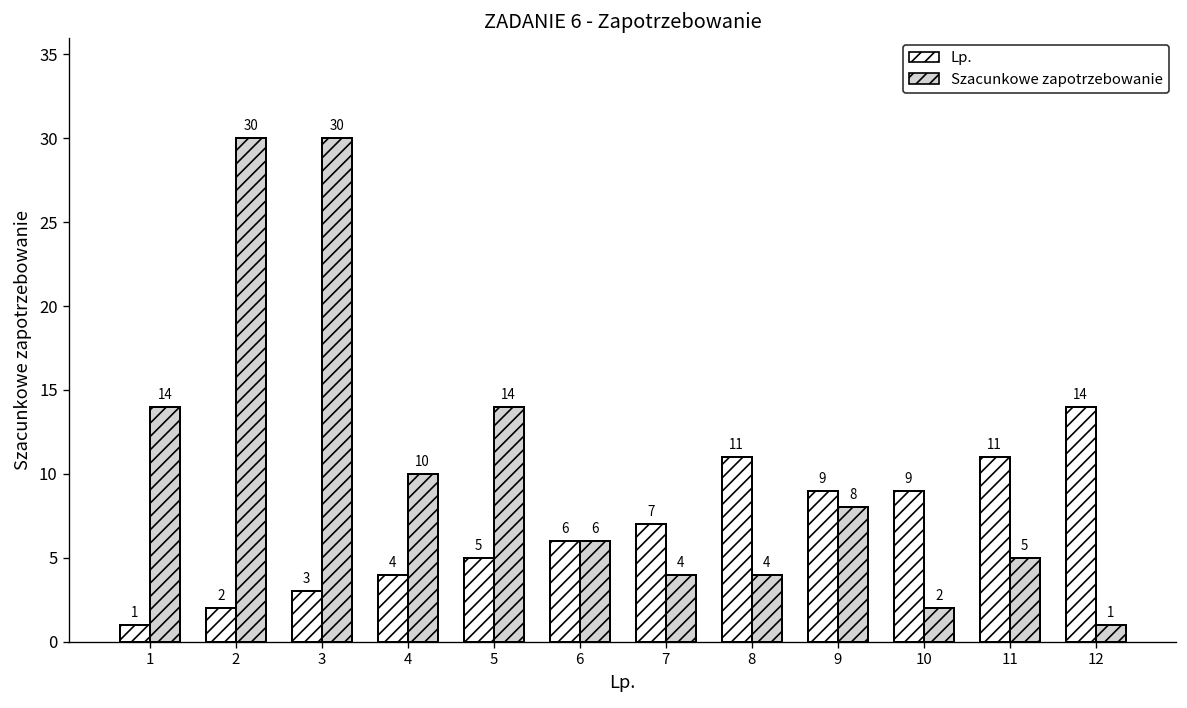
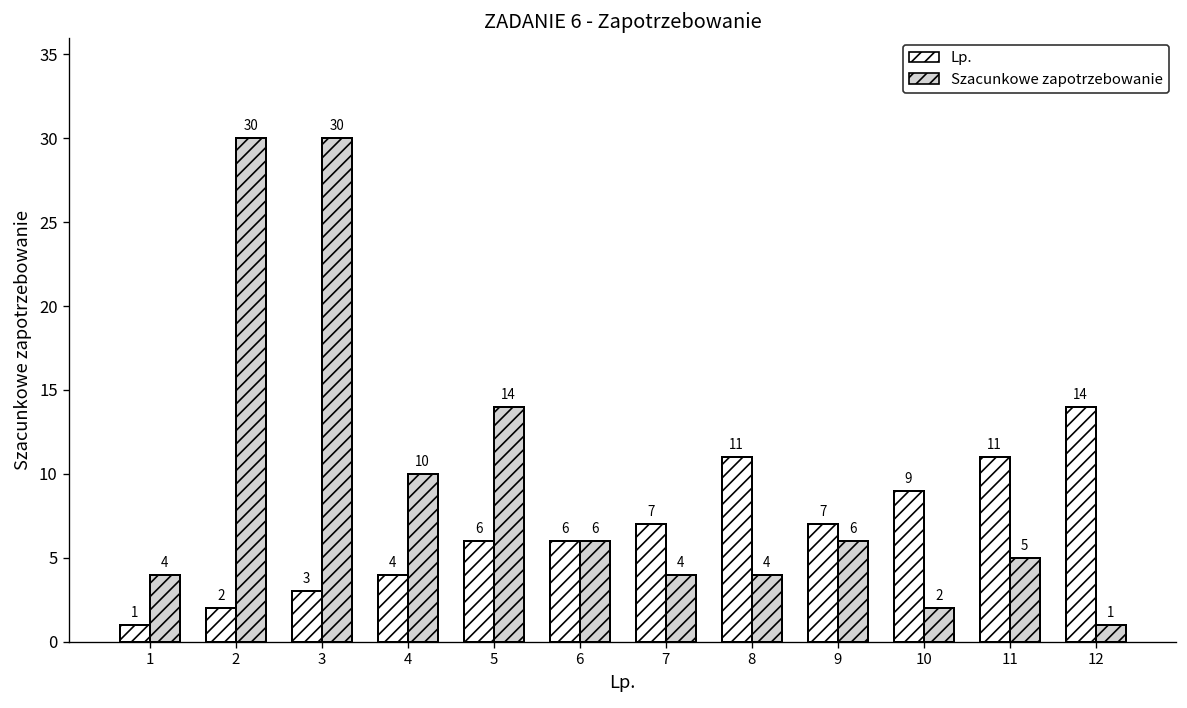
  {
    "Lp.": {
      "1": 1,
      "2": 2,
      "3": 3,
      "4": 4,
-     "5": 5,
+     "5": 6,
      "6": 6,
      "7": 7,
      "8": 11,
-     "9": 9,
+     "9": 7,
      "10": 9,
      "11": 11,
      "12": 14
    },
    "Szacunkowe zapotrzebowanie": {
-     "1": 14,
+     "1": 4,
      "2": 30,
      "3": 30,
      "4": 10,
      "5": 14,
      "6": 6,
      "7": 4,
      "8": 4,
-     "9": 8,
+     "9": 6,
      "10": 2,
      "11": 5,
      "12": 1
    }
  }
